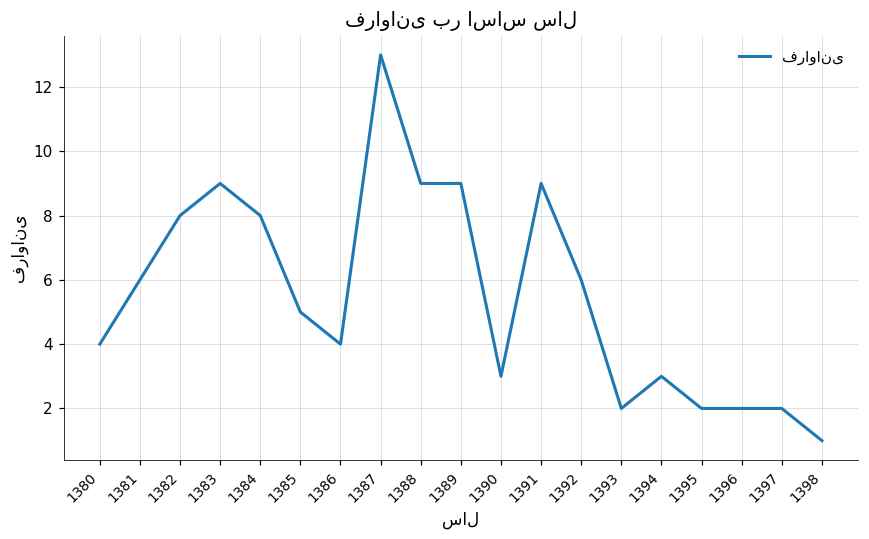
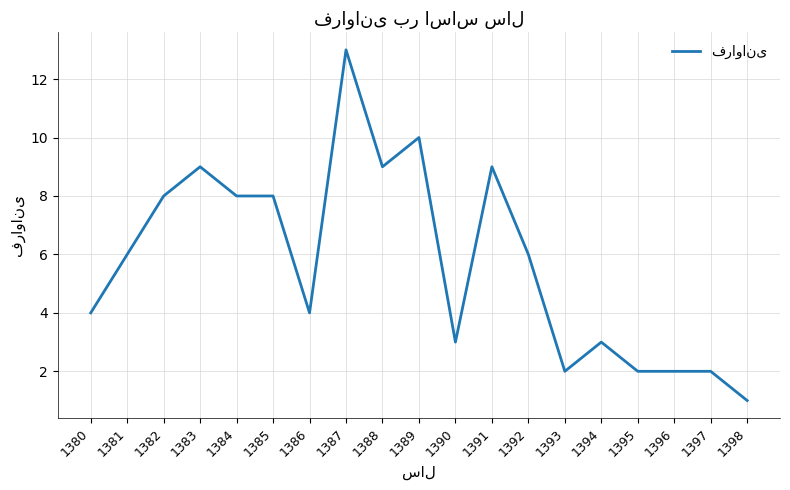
  {
    "1380": 4,
    "1381": 6,
    "1382": 8,
    "1383": 9,
    "1384": 8,
-   "1385": 5,
+   "1385": 8,
    "1386": 4,
    "1387": 13,
    "1388": 9,
-   "1389": 9,
+   "1389": 10,
    "1390": 3,
    "1391": 9,
    "1392": 6,
    "1393": 2,
    "1394": 3,
    "1395": 2,
    "1396": 2,
    "1397": 2,
    "1398": 1
  }
